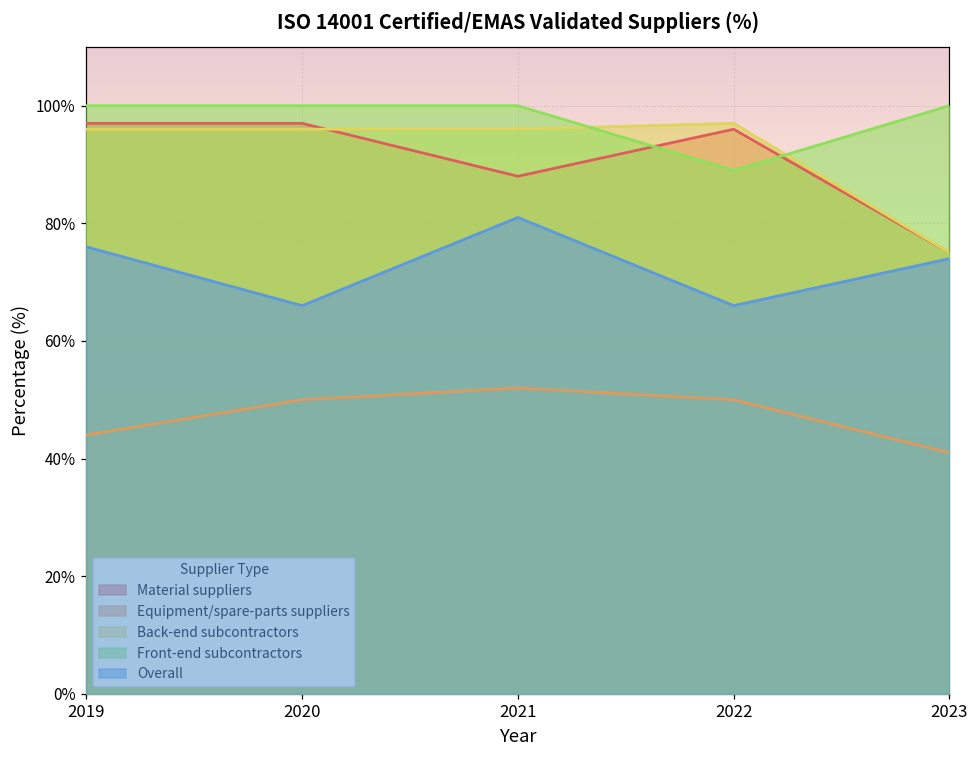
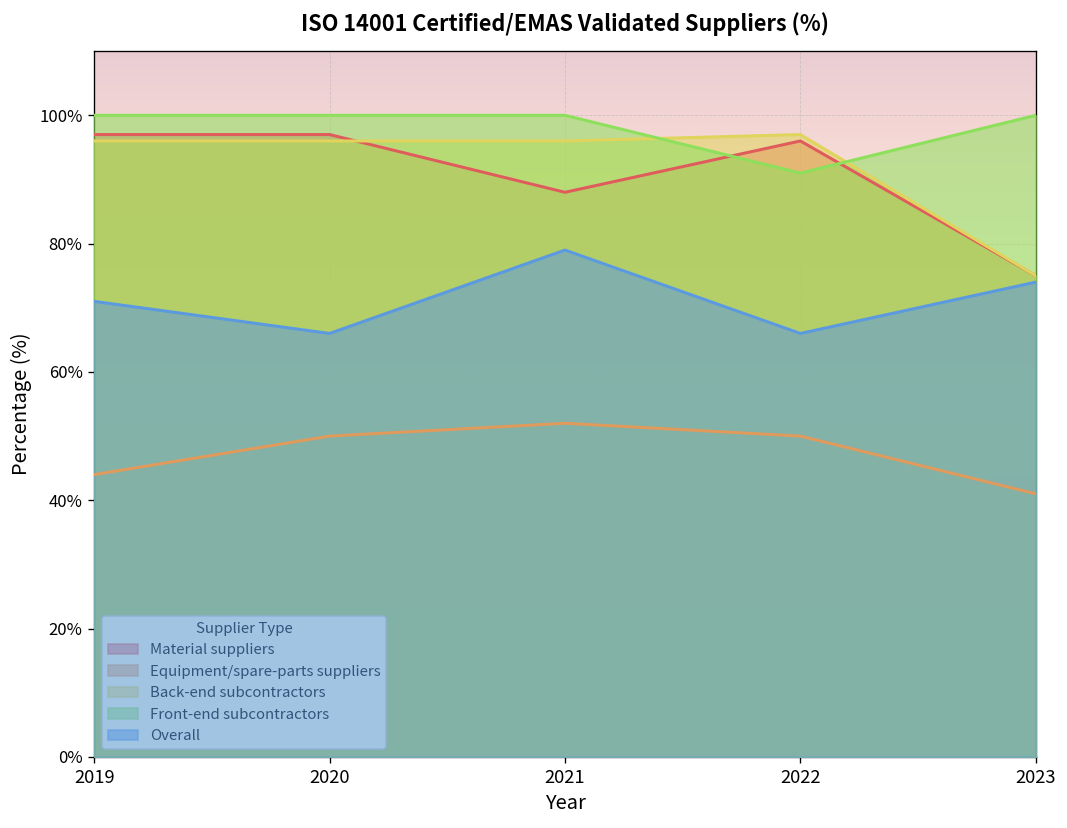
  {
    "Front-end subcontractors": {
      "2019": "100%",
      "2020": "100%",
      "2021": "100%",
-     "2022": "89%",
+     "2022": "91%",
      "2023": "100%"
    },
    "Overall": {
-     "2019": "76%",
+     "2019": "71%",
      "2020": "66%",
-     "2021": "81%",
+     "2021": "79%",
      "2022": "66%",
      "2023": "74%"
    }
  }
